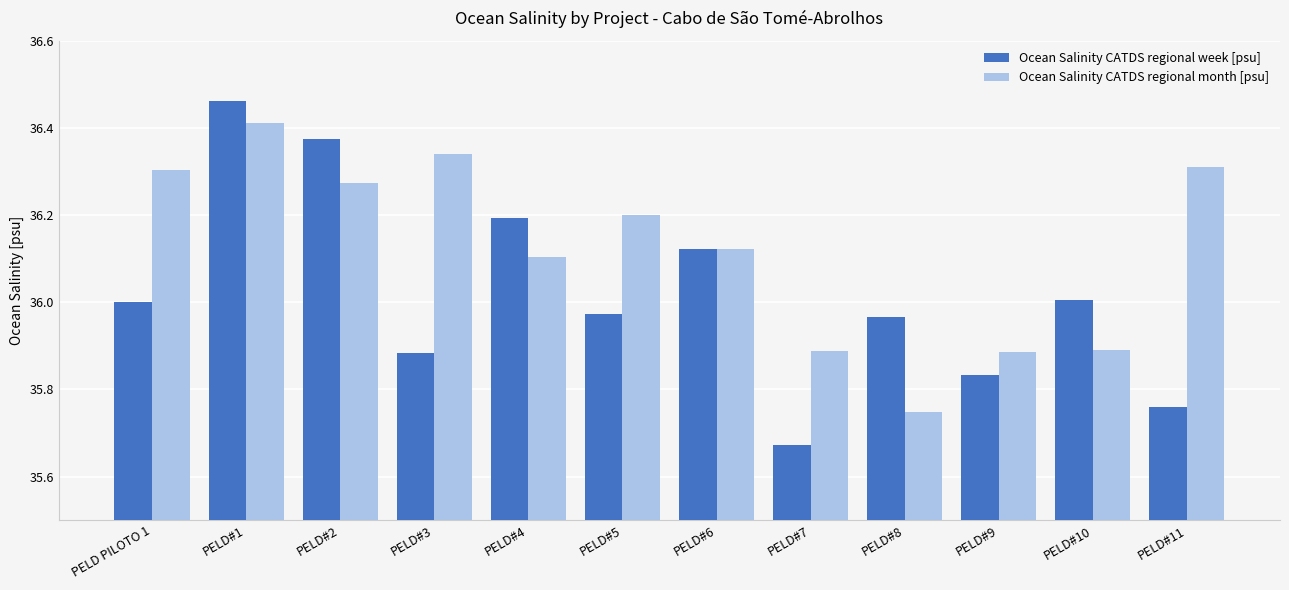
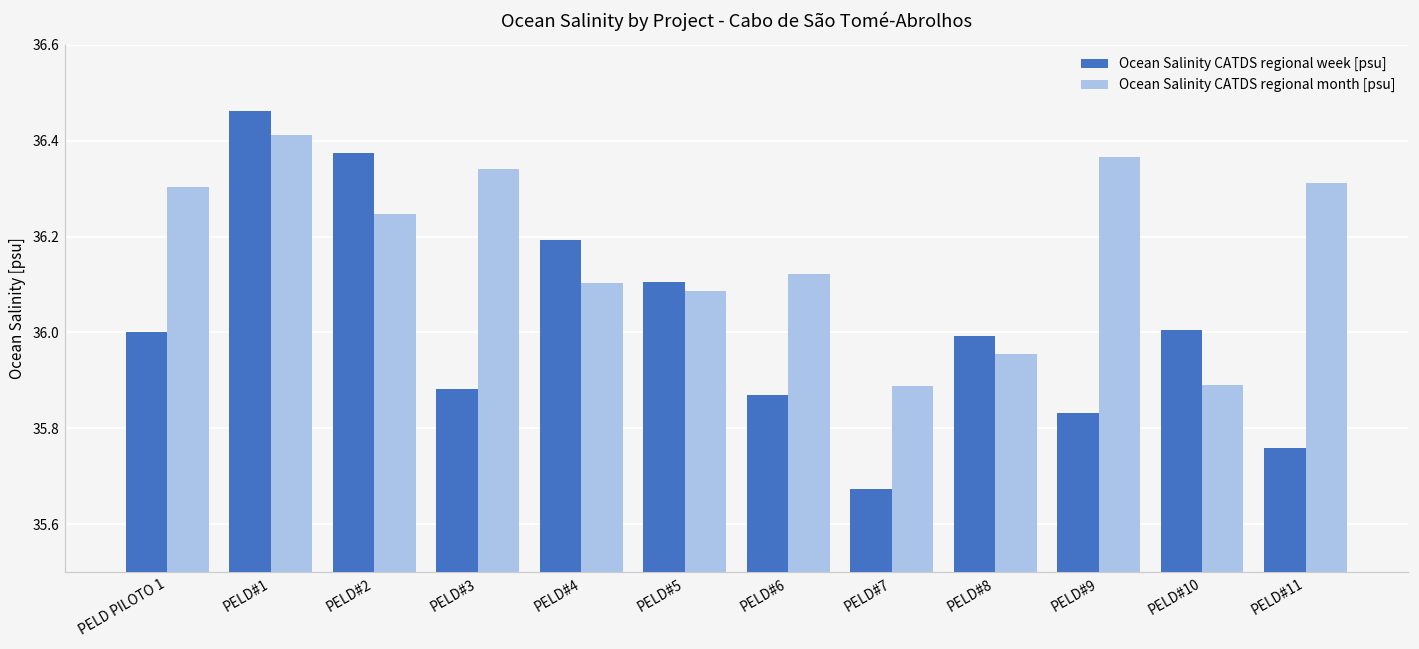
  {
    "Ocean Salinity CATDS regional week [psu]": {
      "PELD PILOTO 1": 36.00,
      "PELD#1": 36.46,
      "PELD#2": 36.37,
      "PELD#3": 35.88,
      "PELD#4": 36.19,
-     "PELD#5": 35.97,
-     "PELD#6": 36.12,
+     "PELD#5": 36.11,
+     "PELD#6": 35.87,
      "PELD#7": 35.67,
-     "PELD#8": 35.97,
+     "PELD#8": 35.99,
      "PELD#9": 35.83,
      "PELD#10": 36.01,
      "PELD#11": 35.76
    },
    "Ocean Salinity CATDS regional month [psu]": {
      "PELD PILOTO 1": 36.30,
      "PELD#1": 36.41,
-     "PELD#2": 36.27,
+     "PELD#2": 36.25,
      "PELD#3": 36.34,
      "PELD#4": 36.10,
-     "PELD#5": 36.20,
+     "PELD#5": 36.09,
      "PELD#6": 36.12,
      "PELD#7": 35.89,
-     "PELD#8": 35.75,
-     "PELD#9": 35.89,
+     "PELD#8": 35.95,
+     "PELD#9": 36.37,
      "PELD#10": 35.89,
      "PELD#11": 36.31
    }
  }
